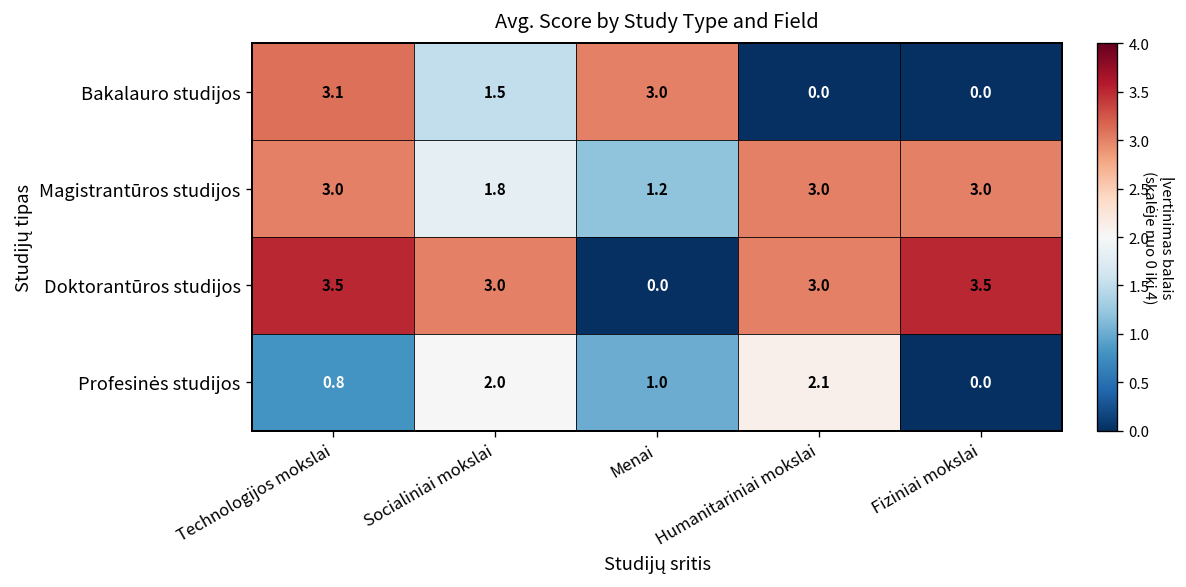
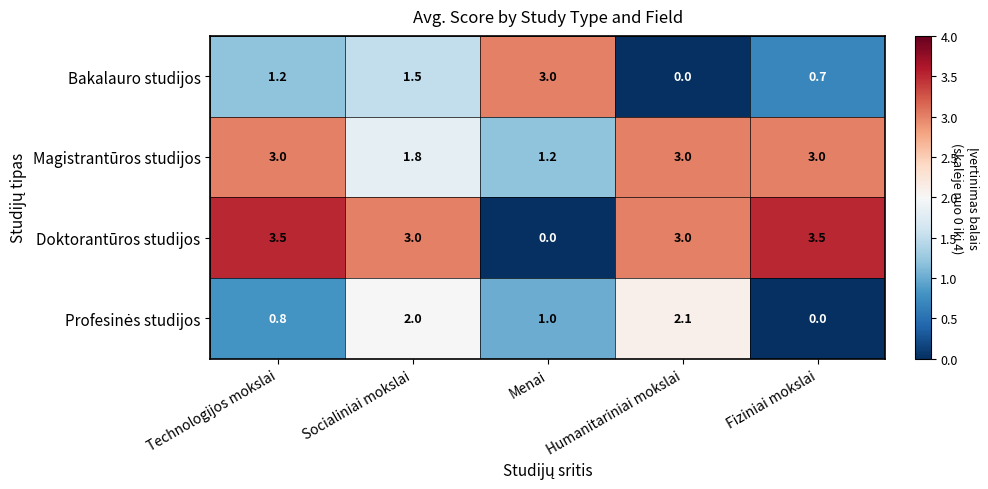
  {
    "Bakalauro studijos": {
-     "Technologijos mokslai": 3.1,
+     "Technologijos mokslai": 1.2,
      "Socialiniai mokslai": 1.5,
      "Menai": 3.0,
      "Humanitariniai mokslai": 0.0,
-     "Fiziniai mokslai": 0.0
+     "Fiziniai mokslai": 0.7
    },
    "Magistrantūros studijos": {
      "Technologijos mokslai": 3.0,
      "Socialiniai mokslai": 1.8,
      "Menai": 1.2,
      "Humanitariniai mokslai": 3.0,
      "Fiziniai mokslai": 3.0
    },
    "Doktorantūros studijos": {
      "Technologijos mokslai": 3.5,
      "Socialiniai mokslai": 3.0,
      "Menai": 0.0,
      "Humanitariniai mokslai": 3.0,
      "Fiziniai mokslai": 3.5
    },
    "Profesinės studijos": {
      "Technologijos mokslai": 0.8,
      "Socialiniai mokslai": 2.0,
      "Menai": 1.0,
      "Humanitariniai mokslai": 2.1,
      "Fiziniai mokslai": 0.0
    }
  }
